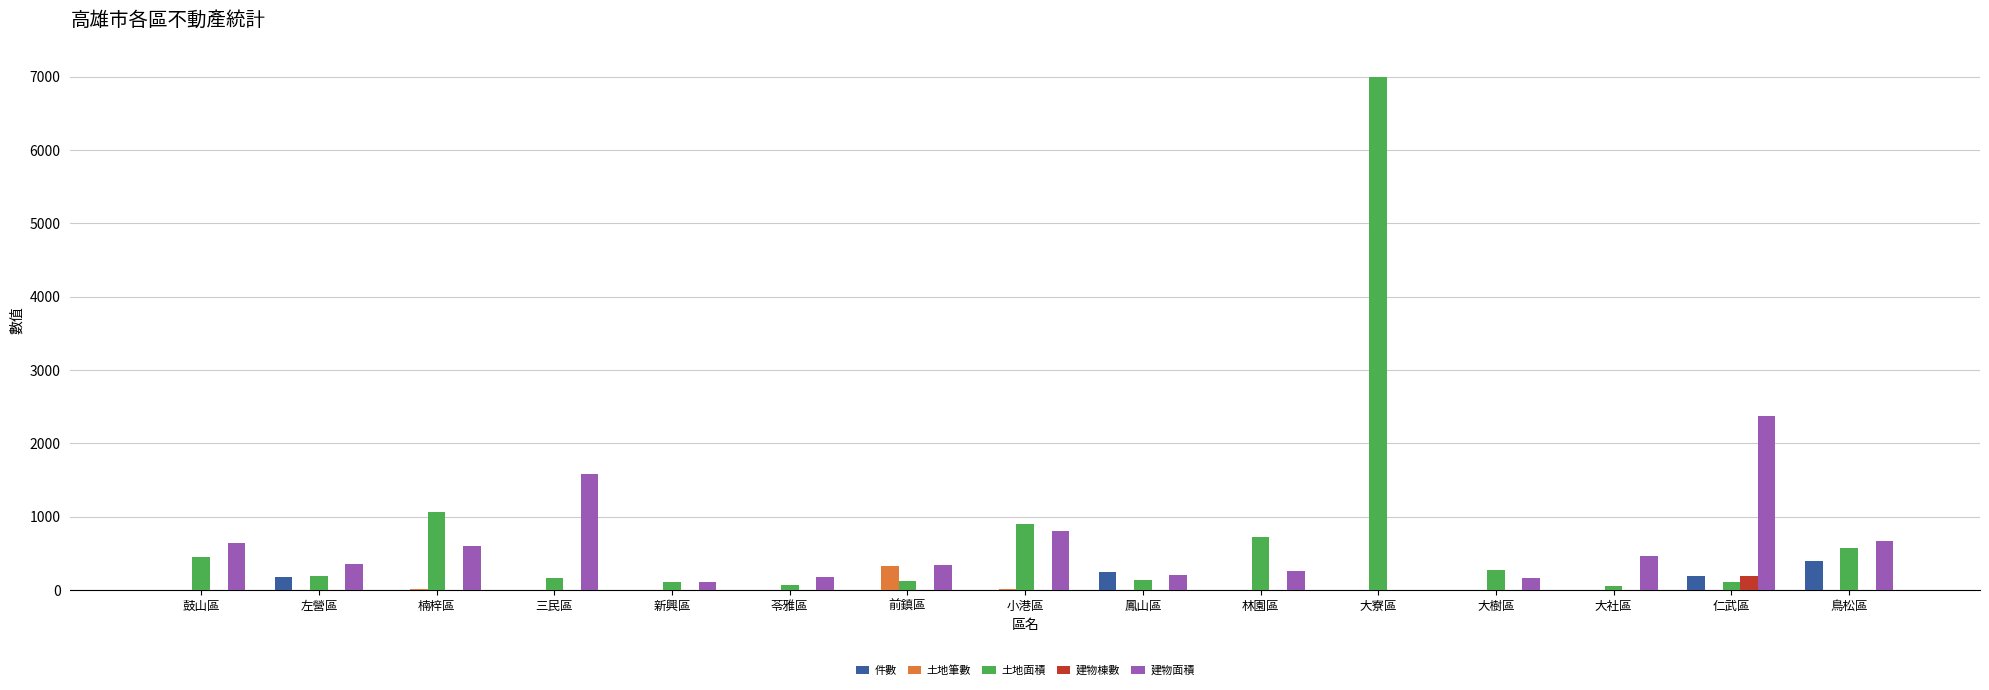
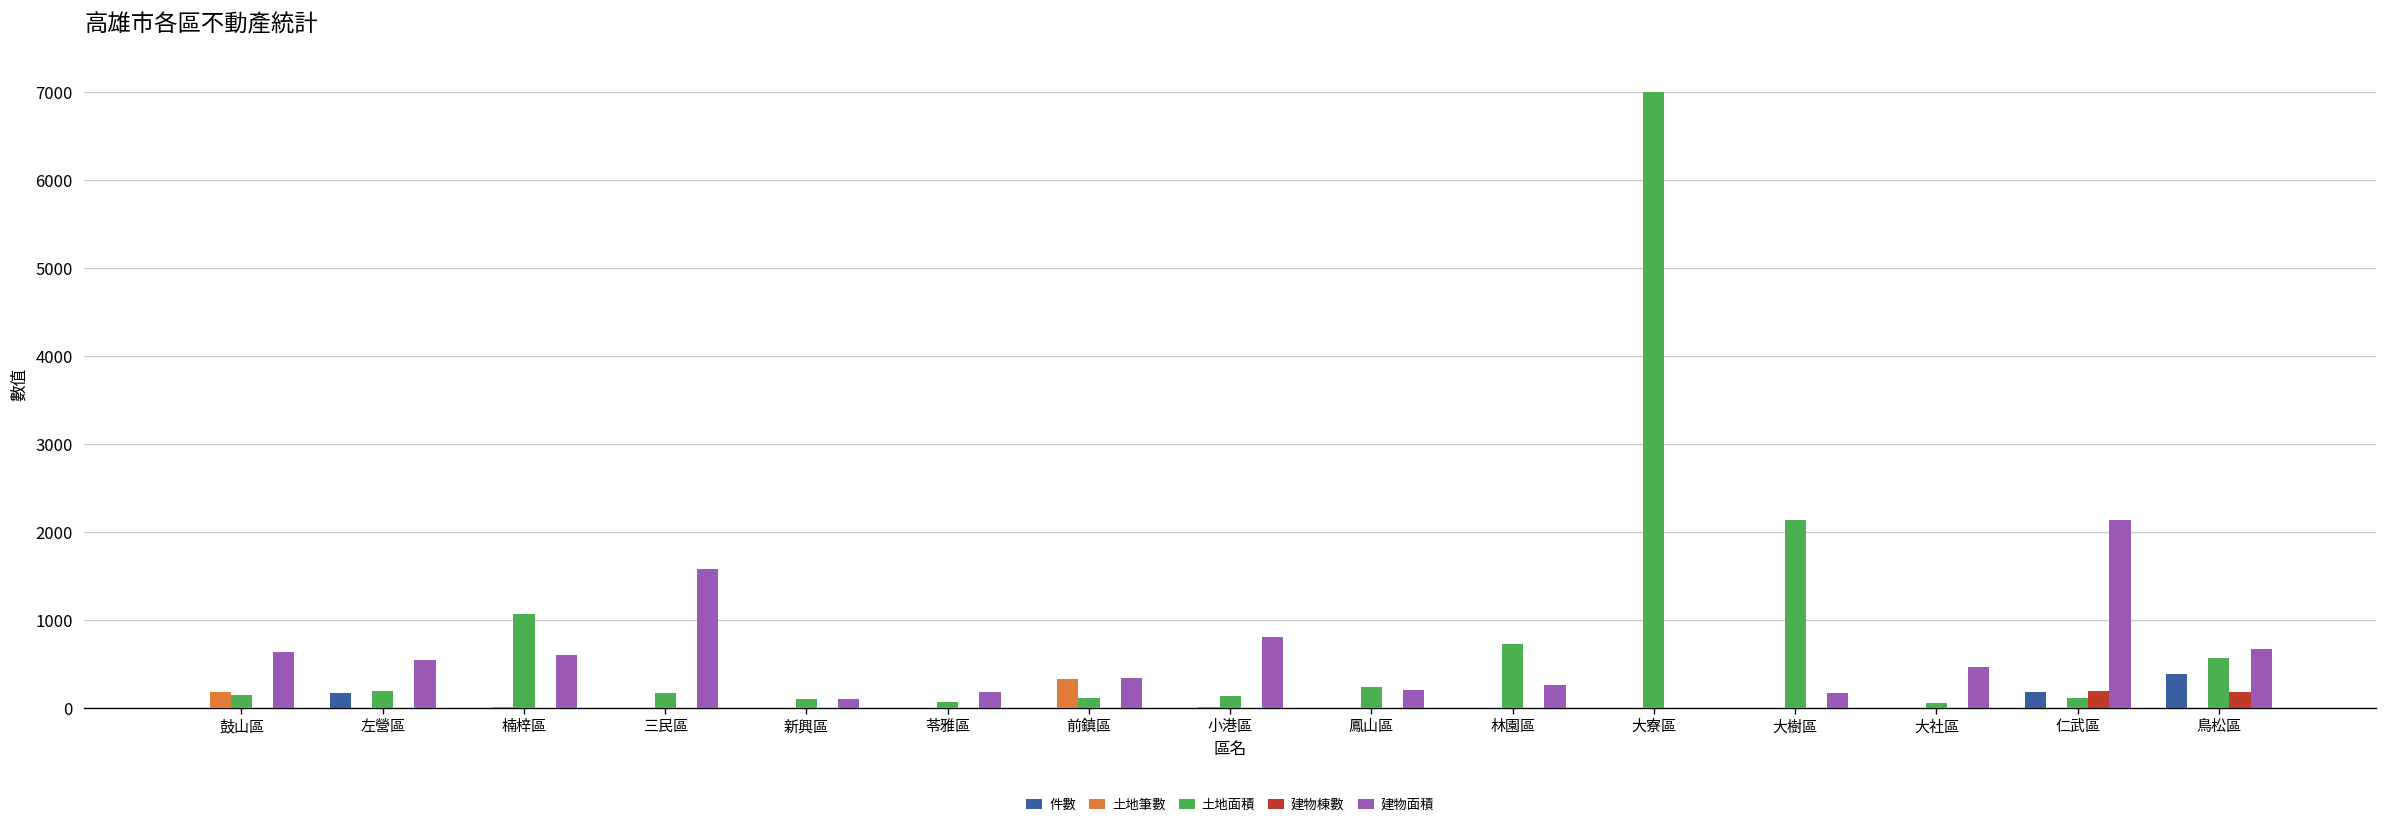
  {
    "件數": {
      "左營區": 200,
-     "鳳山區": 300,
+     "鳳山區": 0,
      "仁武區": 200,
      "鳥松區": 400
    },
    "土地筆數": {
-     "鼓山區": 0,
+     "鼓山區": 200,
      "前鎮區": 300
    },
    "土地面積": {
-     "鼓山區": 400,
+     "鼓山區": 200,
      "左營區": 200,
      "楠梓區": 1100,
      "三民區": 200,
      "新興區": 100,
      "苓雅區": 100,
      "前鎮區": 100,
-     "小港區": 900,
-     "鳳山區": 100,
+     "小港區": 100,
+     "鳳山區": 200,
      "林園區": 700,
      "大寮區": 7000,
-     "大樹區": 300,
+     "大樹區": 2100,
      "大社區": 100,
      "仁武區": 100,
      "鳥松區": 600
    },
    "建物棟數": {
      "大寮區": 0,
      "仁武區": 200,
-     "鳥松區": 0
+     "鳥松區": 200
    },
    "建物面積": {
      "鼓山區": 600,
-     "左營區": 400,
+     "左營區": 600,
      "楠梓區": 600,
      "三民區": 1600,
      "新興區": 100,
      "苓雅區": 200,
      "前鎮區": 300,
      "小港區": 800,
      "鳳山區": 200,
      "林園區": 300,
      "大寮區": 0,
      "大樹區": 200,
      "大社區": 500,
-     "仁武區": 2400,
+     "仁武區": 2100,
      "鳥松區": 700
    }
  }
